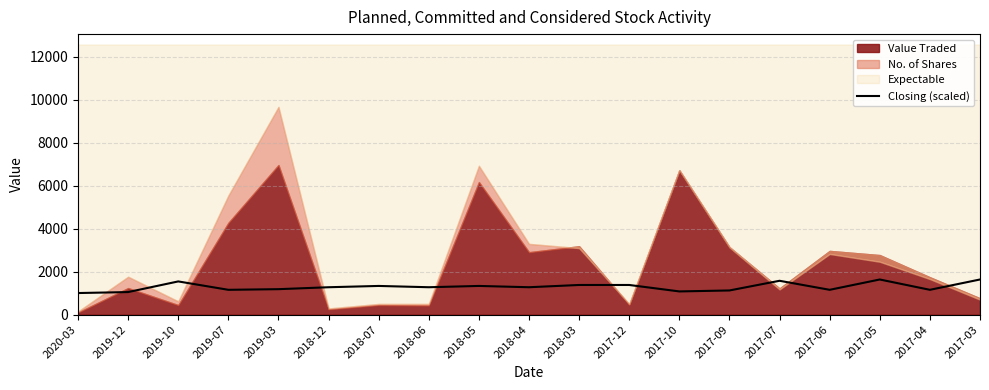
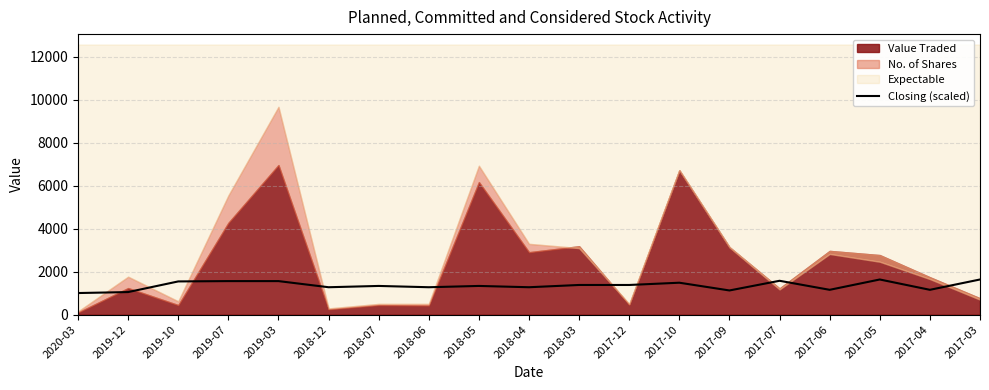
  {
    "Closing (scaled)": {
      "2020-03": 1000,
      "2019-12": 1100,
      "2019-10": 1500,
-     "2019-07": 1200,
-     "2019-03": 1200,
+     "2019-07": 1600,
+     "2019-03": 1600,
      "2018-12": 1300,
      "2018-07": 1300,
      "2018-06": 1300,
      "2018-05": 1300,
      "2018-04": 1300,
      "2018-03": 1400,
      "2017-12": 1400,
-     "2017-10": 1100,
+     "2017-10": 1500,
      "2017-09": 1100,
      "2017-07": 1600,
      "2017-06": 1200,
      "2017-05": 1600,
      "2017-04": 1200,
      "2017-03": 1600
    },
    "Value Traded": {
      "2019-12": 1200,
      "2019-10": 400,
      "2019-07": 4300,
      "2019-03": 7000,
      "2018-05": 6200,
      "2018-04": 2900
    },
    "Expectable": {
      "2020-03": 12400,
      "2019-12": 10800,
      "2019-10": 11900,
      "2019-07": 7000,
      "2019-03": 2900,
      "2018-12": 12300,
      "2018-07": 12100,
      "2018-06": 12100,
      "2018-05": 5600,
      "2018-04": 9300,
      "2017-12": 12100,
      "2017-10": 5800
    }
  }
